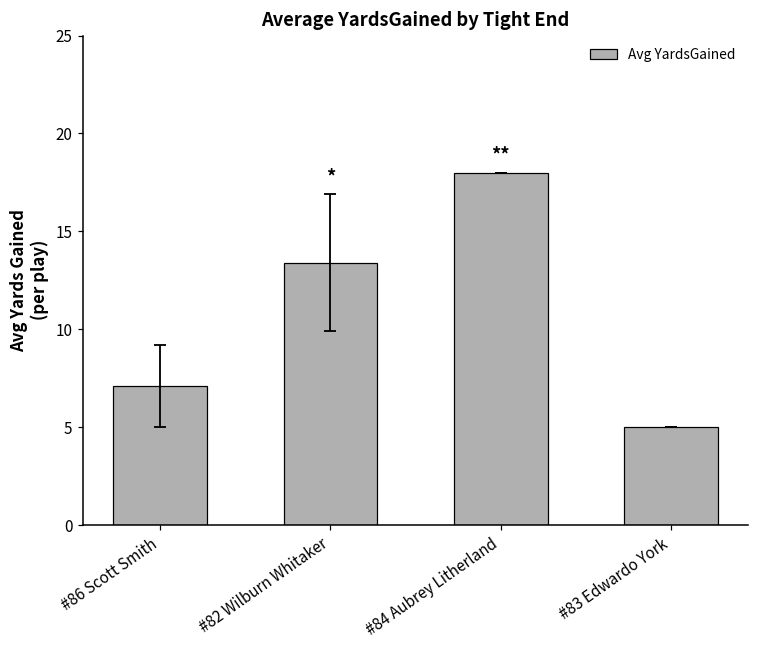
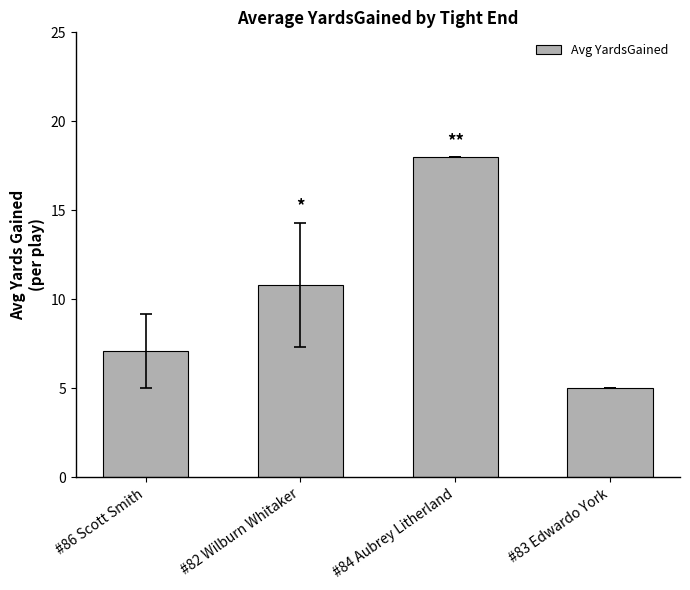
  {
    "Avg YardsGained": {
      "#86 Scott Smith": 7.1,
-     "#82 Wilburn Whitaker": 13.4,
+     "#82 Wilburn Whitaker": 10.8,
      "#84 Aubrey Litherland": 18.0,
      "#83 Edwardo York": 5.0
    }
  }
